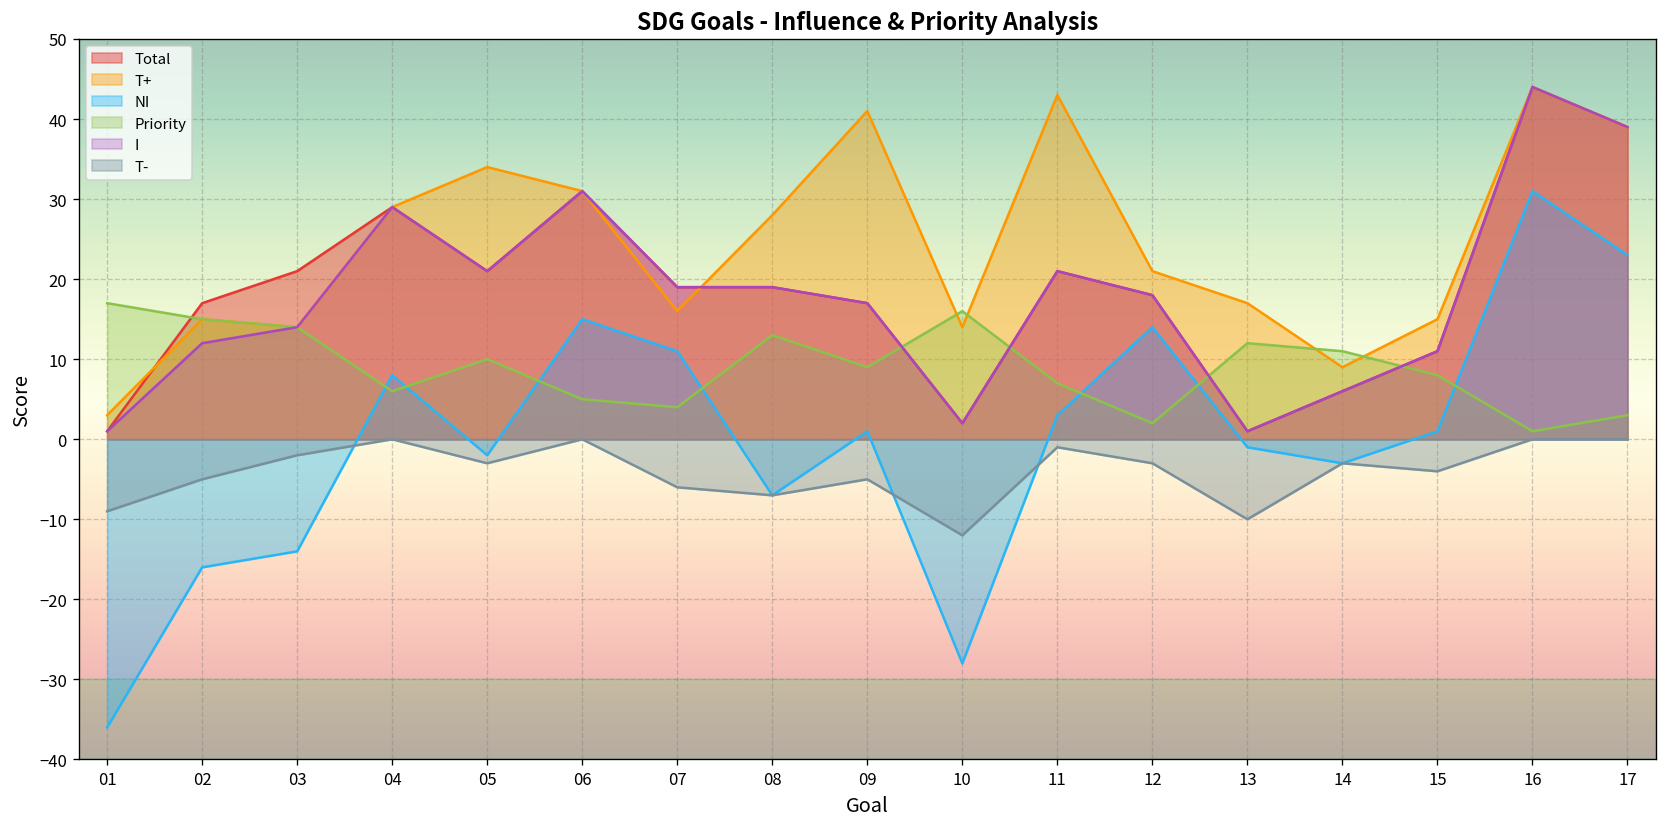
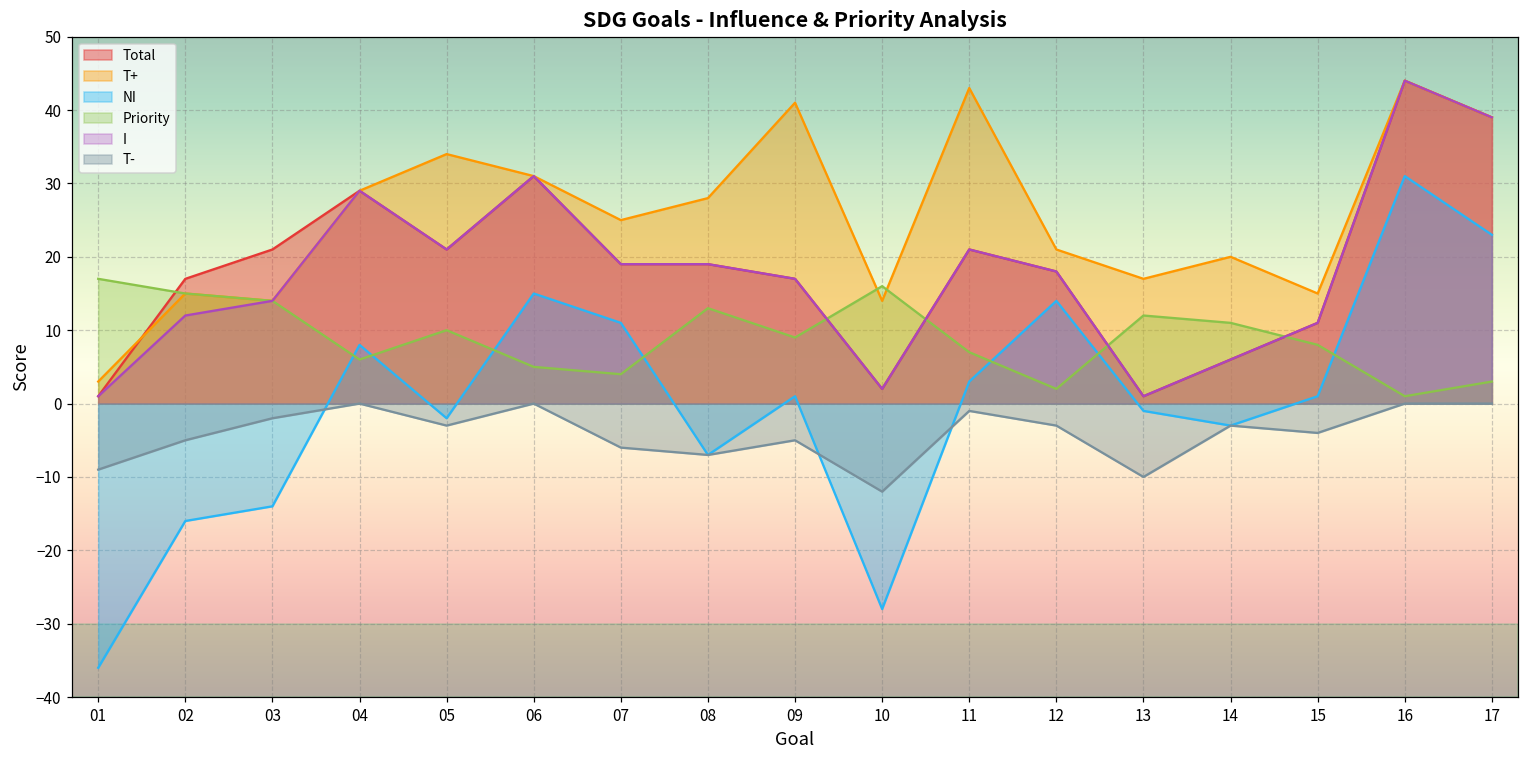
  {
    "Total": {
      "02": 17,
      "03": 21
    },
    "T+": {
      "01": 3,
      "05": 34,
-     "07": 16,
+     "07": 25,
      "08": 28,
      "09": 41,
      "10": 14,
      "11": 43,
      "12": 21,
      "13": 17,
-     "14": 9,
+     "14": 20,
      "15": 15
    }
  }
